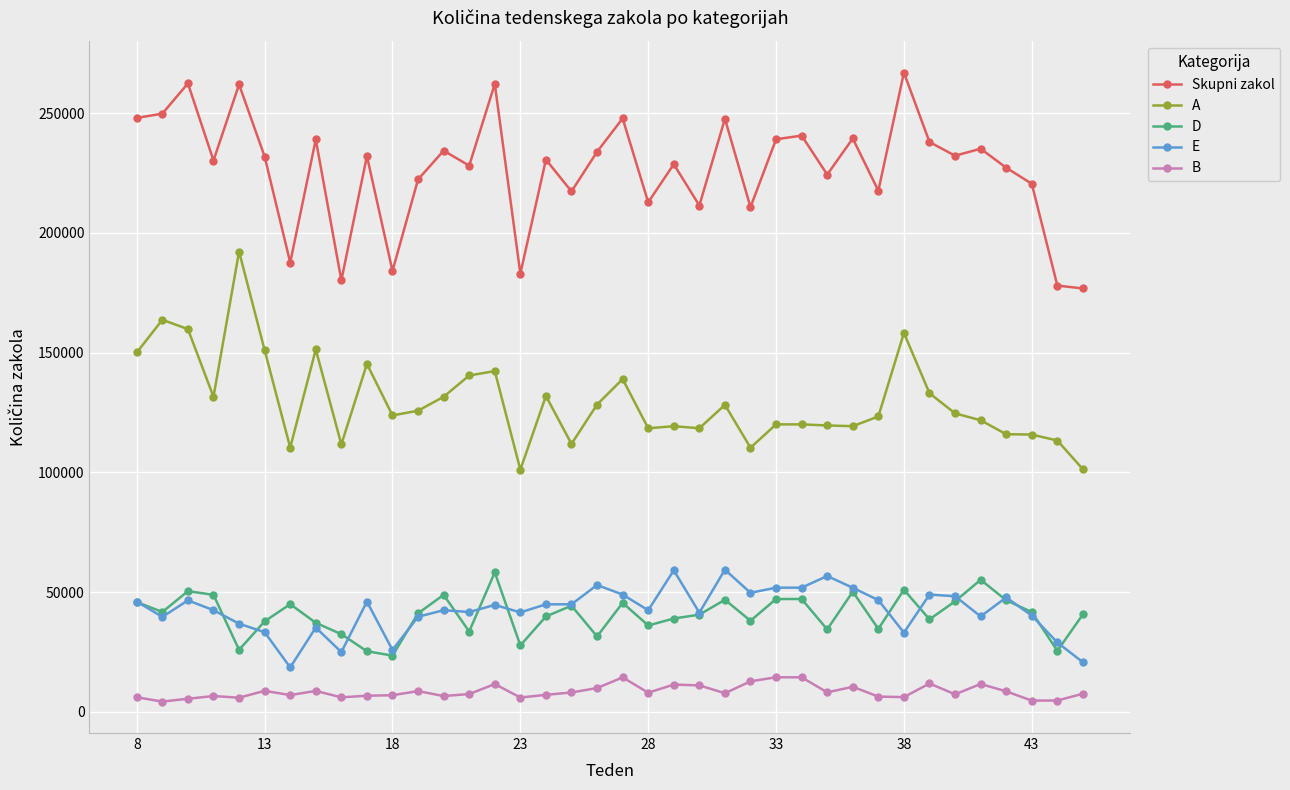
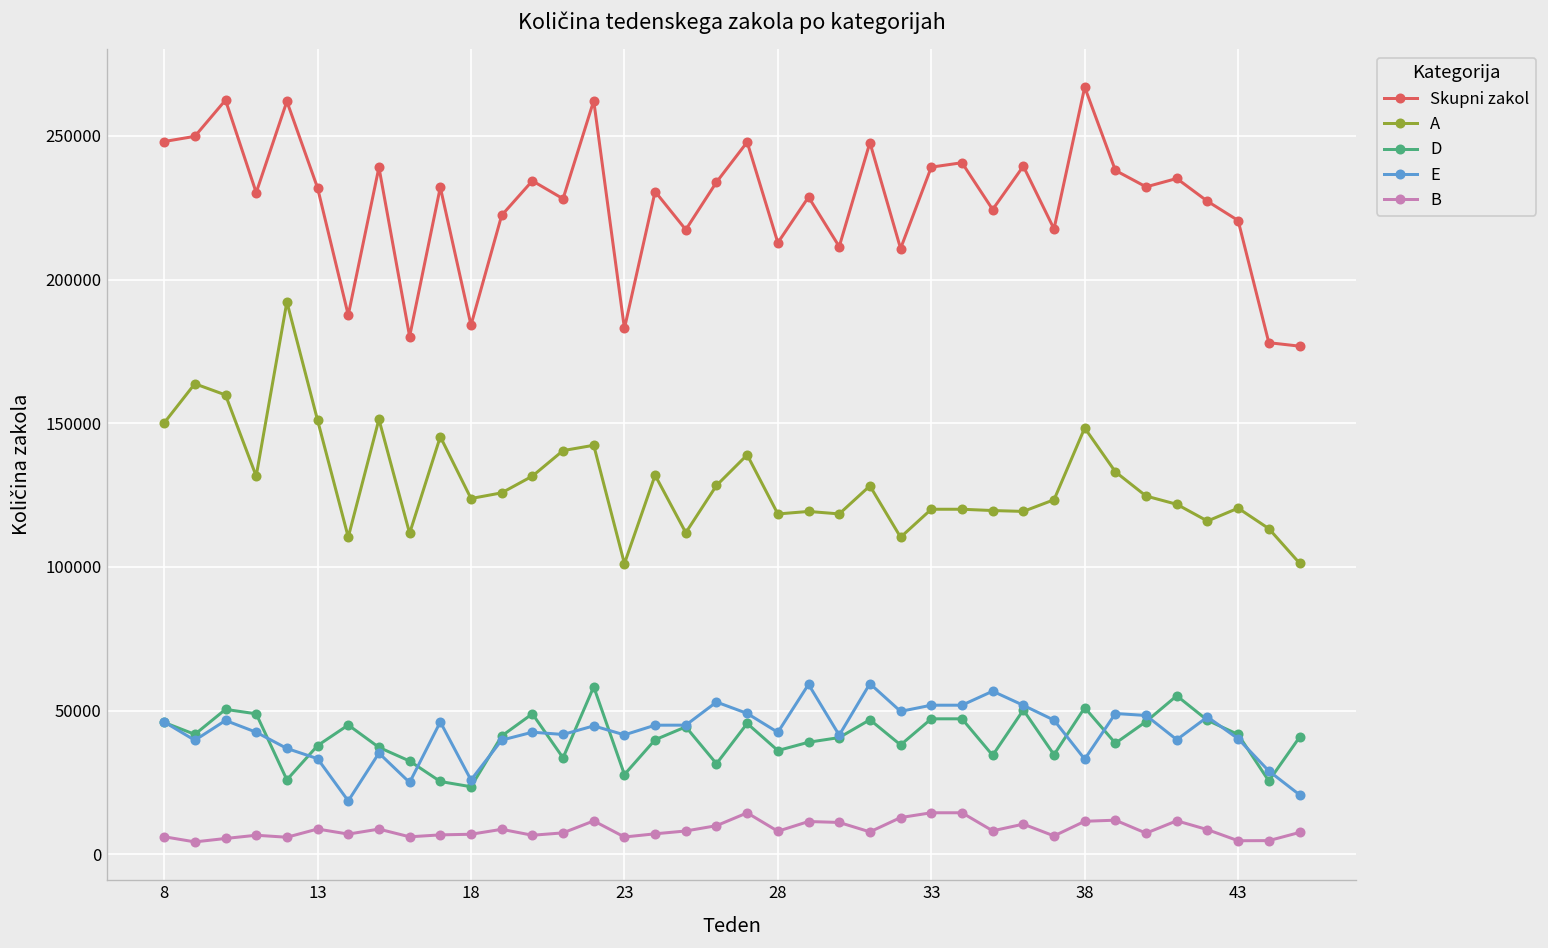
  {
    "Skupni zakol": {
      "38": 267000,
      "43": 221000
    },
    "A": {
-     "38": 158000,
-     "43": 116000
+     "38": 148000,
+     "43": 120000
    },
    "D": {
      "38": 51000,
      "43": 42000
    },
    "E": {
      "38": 33000,
      "43": 40000
    },
    "B": {
-     "38": 6000,
+     "38": 11000,
      "43": 5000
    }
  }
